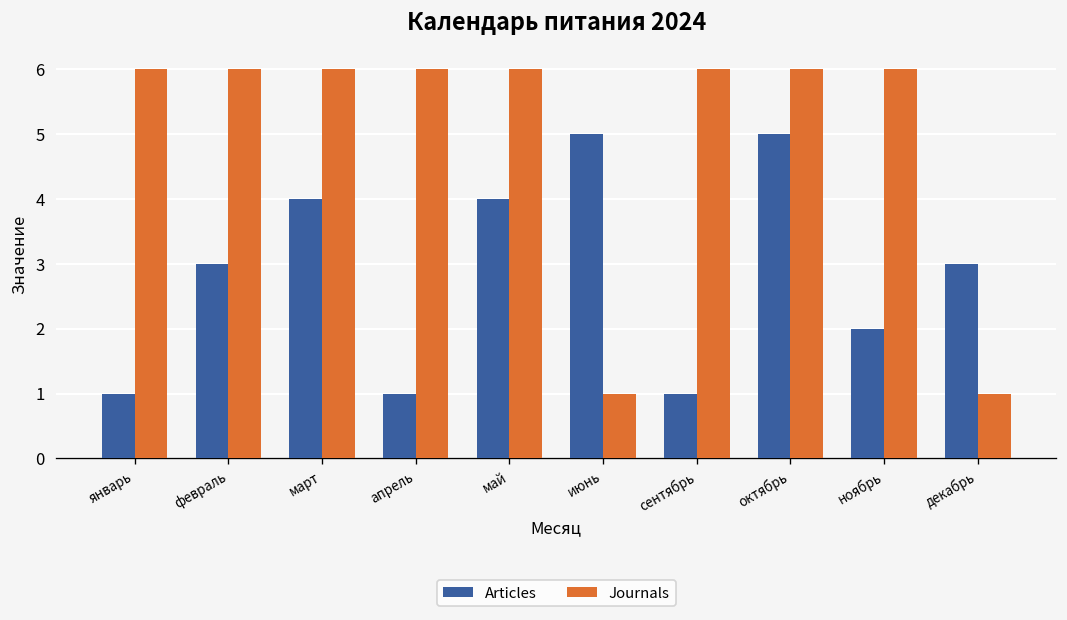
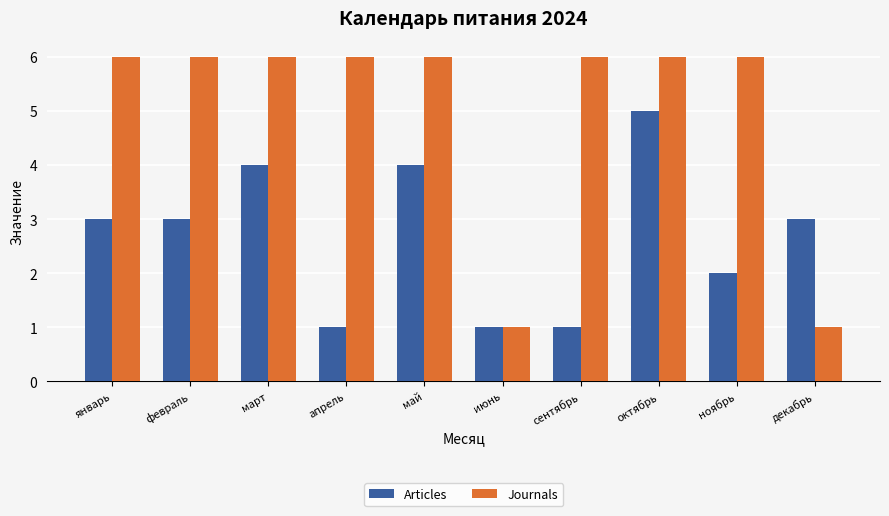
  {
    "Articles": {
-     "январь": 1,
+     "январь": 3,
      "февраль": 3,
      "март": 4,
      "апрель": 1,
      "май": 4,
-     "июнь": 5,
+     "июнь": 1,
      "сентябрь": 1,
      "октябрь": 5,
      "ноябрь": 2,
      "декабрь": 3
    },
    "Journals": {
      "январь": 6,
      "февраль": 6,
      "март": 6,
      "апрель": 6,
      "май": 6,
      "июнь": 1,
      "сентябрь": 6,
      "октябрь": 6,
      "ноябрь": 6,
      "декабрь": 1
    }
  }
